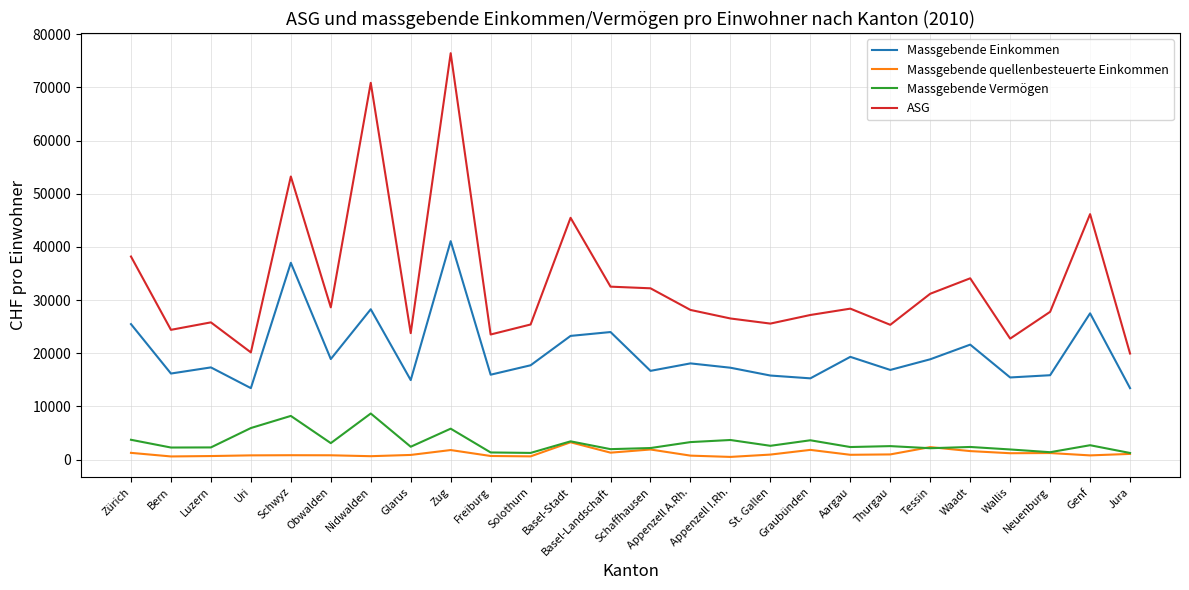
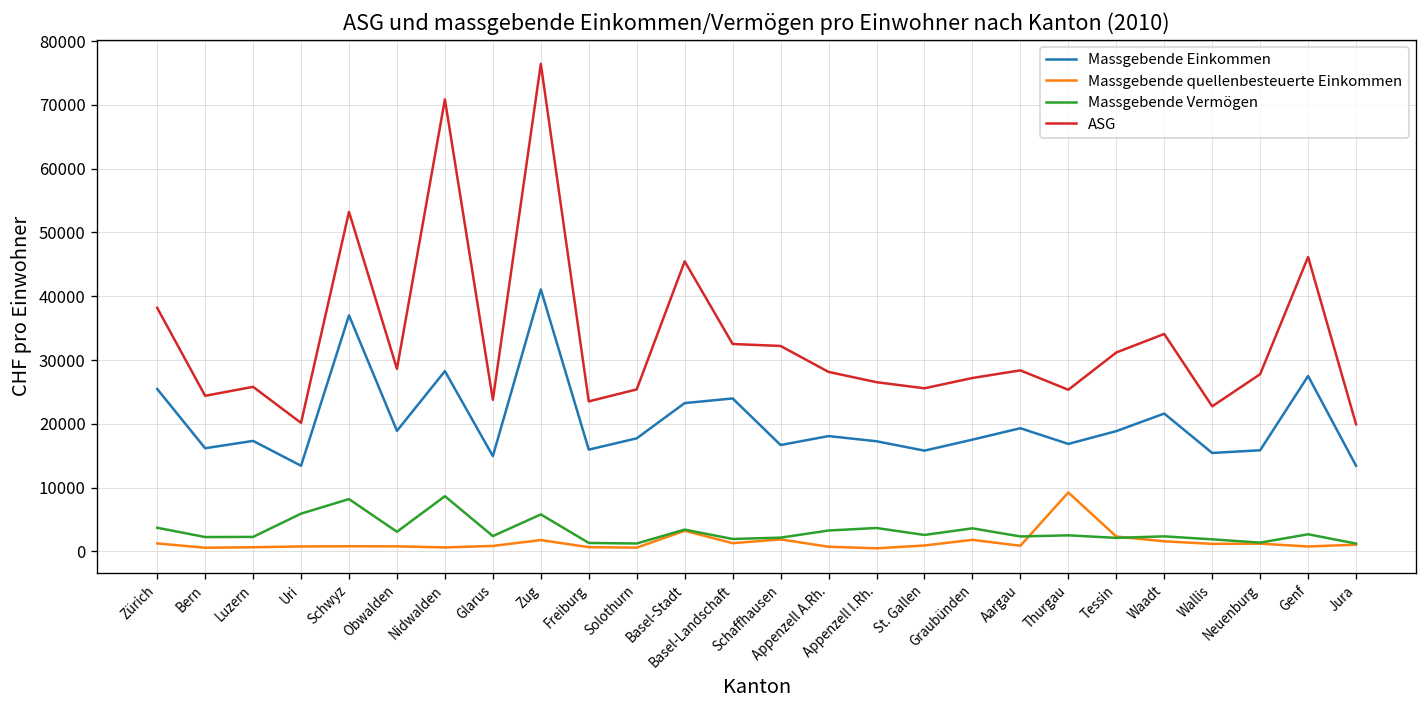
  {
    "Massgebende Einkommen": {
      "Zürich": 25000,
      "Bern": 16000,
      "Luzern": 17000,
      "Uri": 13000,
      "Schwyz": 37000,
      "Obwalden": 19000,
      "Nidwalden": 28000,
      "Glarus": 15000,
      "Zug": 41000,
      "Freiburg": 16000,
      "Solothurn": 18000,
      "Basel-Stadt": 23000,
      "Basel-Landschaft": 24000,
      "Schaffhausen": 17000,
      "Appenzell A.Rh.": 18000,
      "Appenzell I.Rh.": 17000,
      "St. Gallen": 16000,
-     "Graubünden": 15000,
+     "Graubünden": 18000,
      "Aargau": 19000,
      "Thurgau": 17000,
      "Tessin": 19000,
      "Waadt": 22000,
      "Wallis": 15000,
      "Neuenburg": 16000,
      "Genf": 28000,
      "Jura": 13000
    },
    "Massgebende quellenbesteuerte Einkommen": {
      "Zürich": 1000,
      "Bern": 1000,
      "Luzern": 1000,
      "Uri": 1000,
      "Schwyz": 1000,
      "Obwalden": 1000,
      "Nidwalden": 1000,
      "Glarus": 1000,
      "Zug": 2000,
      "Freiburg": 1000,
      "Solothurn": 1000,
      "Basel-Landschaft": 1000,
      "Appenzell A.Rh.": 1000,
      "Appenzell I.Rh.": 0,
      "St. Gallen": 1000,
      "Graubünden": 2000,
      "Aargau": 1000,
-     "Thurgau": 1000,
+     "Thurgau": 9000,
      "Waadt": 2000,
      "Wallis": 1000,
      "Genf": 1000
    },
    "Massgebende Vermögen": {
      "Zürich": 4000,
      "Bern": 2000,
      "Luzern": 2000,
      "Uri": 6000,
      "Schwyz": 8000,
      "Obwalden": 3000,
      "Nidwalden": 9000,
      "Glarus": 2000,
      "Zug": 6000,
      "Freiburg": 1000,
      "Solothurn": 1000,
      "Basel-Landschaft": 2000,
      "Appenzell A.Rh.": 3000,
      "Appenzell I.Rh.": 4000,
      "St. Gallen": 3000,
      "Graubünden": 4000,
      "Aargau": 2000,
      "Thurgau": 3000,
      "Waadt": 2000,
      "Wallis": 2000,
      "Genf": 3000
    },
    "ASG": {
      "Zürich": 38000,
      "Bern": 24000,
      "Luzern": 26000,
      "Uri": 20000,
      "Schwyz": 53000,
      "Obwalden": 29000,
      "Nidwalden": 71000,
      "Glarus": 24000,
      "Zug": 76000,
      "Freiburg": 24000,
      "Solothurn": 25000,
      "Basel-Stadt": 45000,
      "Basel-Landschaft": 33000,
      "Schaffhausen": 32000,
      "Appenzell A.Rh.": 28000,
      "Appenzell I.Rh.": 27000,
      "St. Gallen": 26000,
      "Graubünden": 27000,
      "Aargau": 28000,
      "Thurgau": 25000,
      "Tessin": 31000,
      "Waadt": 34000,
      "Wallis": 23000,
      "Neuenburg": 28000,
      "Genf": 46000,
      "Jura": 20000
    }
  }
